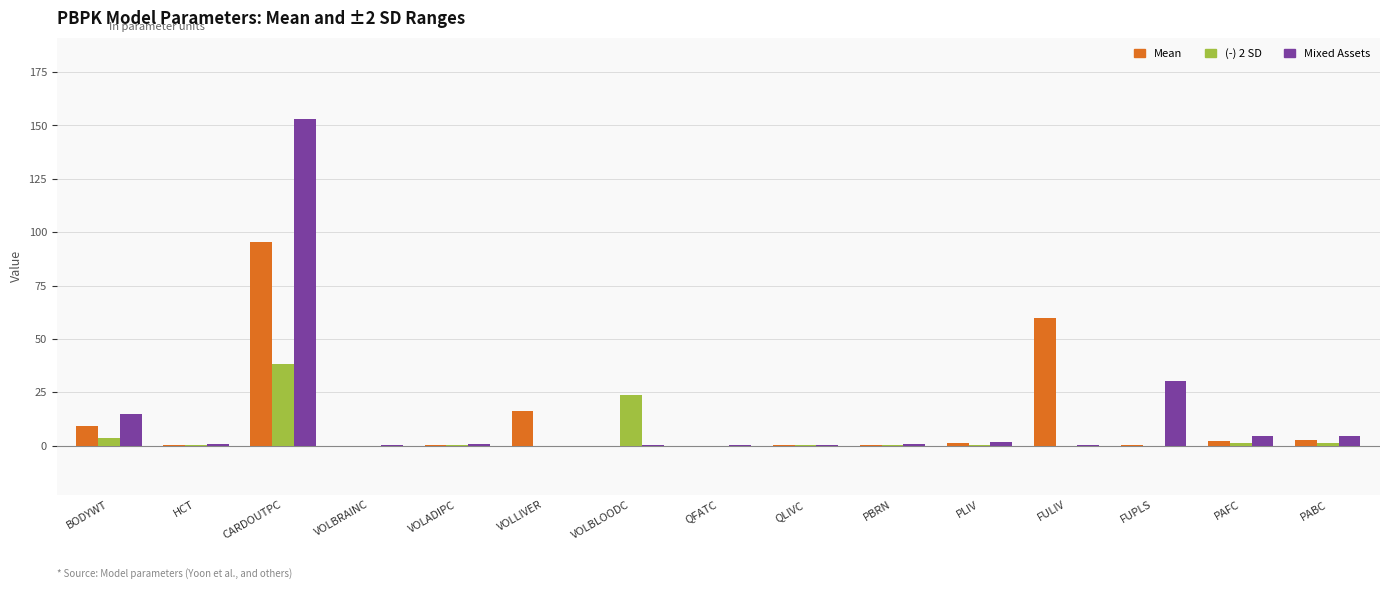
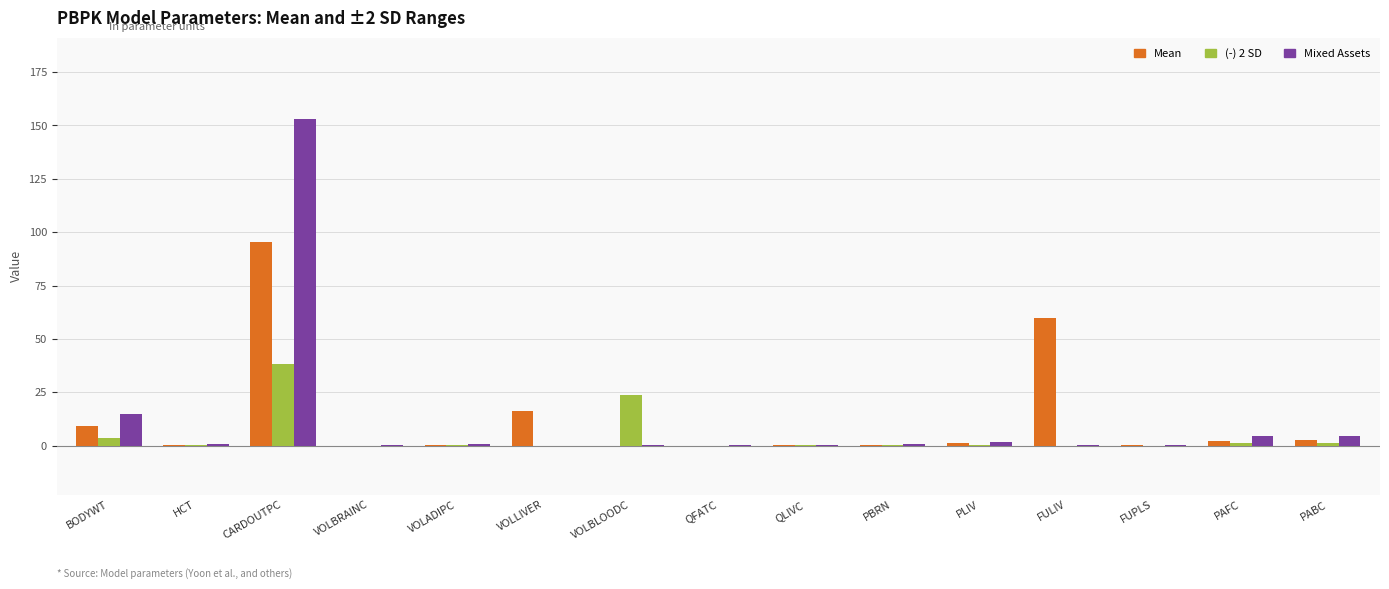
  {
    "Mean": {
      "BODYWT": 9,
      "CARDOUTPC": 96,
      "VOLLIVER": 16,
      "FULIV": 60,
      "PAFC": 2,
      "PABC": 3
    },
    "(-) 2 SD": {
      "BODYWT": 4,
      "CARDOUTPC": 38,
      "VOLBLOODC": 24
    },
    "Mixed Assets": {
      "BODYWT": 15,
      "CARDOUTPC": 153,
      "PLIV": 2,
-     "FUPLS": 30,
+     "FUPLS": 0,
      "PAFC": 4,
      "PABC": 4
    }
  }
